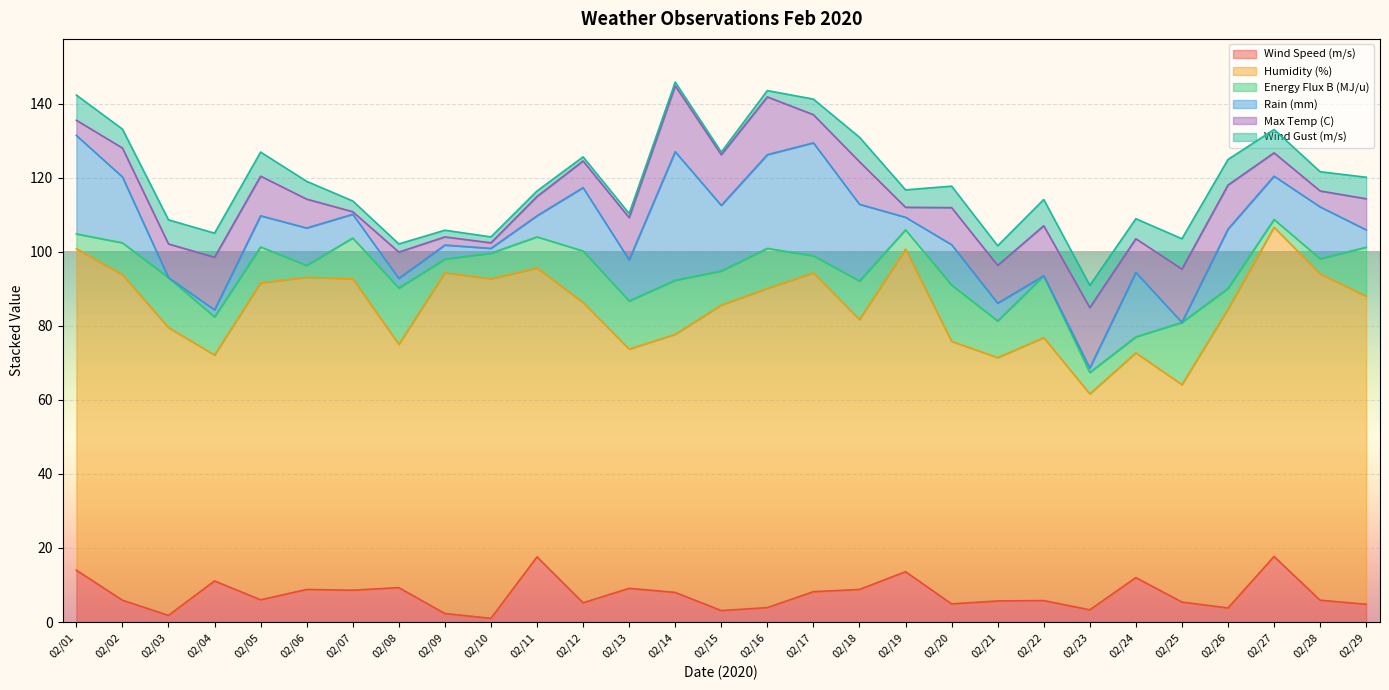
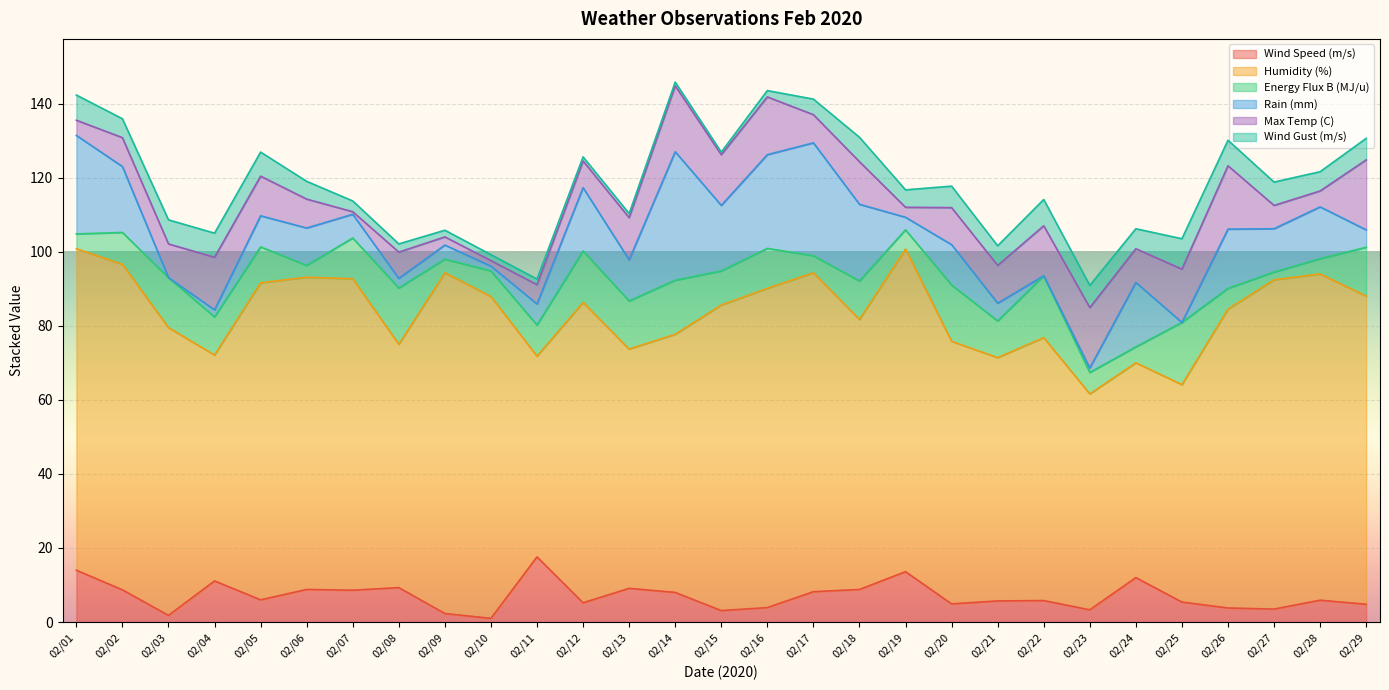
  {
    "Wind Speed (m/s)": {
      "02/01": 14,
-     "02/02": 6,
+     "02/02": 9,
      "02/03": 2,
      "02/04": 11,
      "02/05": 6,
      "02/06": 9,
      "02/07": 9,
      "02/08": 9,
      "02/09": 2,
      "02/10": 1,
      "02/11": 18,
      "02/12": 5,
      "02/13": 9,
      "02/14": 8,
      "02/15": 3,
      "02/16": 4,
      "02/17": 8,
      "02/18": 9,
      "02/19": 14,
      "02/20": 5,
      "02/21": 6,
      "02/22": 6,
      "02/23": 3,
      "02/24": 12,
      "02/25": 5,
      "02/26": 4,
-     "02/27": 18,
+     "02/27": 4,
      "02/28": 6,
      "02/29": 5
    },
    "Humidity (%)": {
      "02/01": 87,
      "02/02": 88,
      "02/03": 78,
      "02/04": 61,
      "02/05": 86,
      "02/06": 84,
      "02/07": 84,
      "02/08": 66,
      "02/09": 92,
-     "02/10": 92,
-     "02/11": 78,
+     "02/10": 87,
+     "02/11": 54,
      "02/12": 81,
      "02/13": 65,
      "02/14": 70,
      "02/15": 83,
      "02/16": 86,
      "02/17": 86,
      "02/18": 73,
      "02/19": 87,
      "02/20": 71,
      "02/21": 66,
      "02/22": 71,
      "02/23": 58,
-     "02/24": 61,
+     "02/24": 58,
      "02/25": 59,
      "02/26": 81,
      "02/27": 89,
      "02/28": 88,
      "02/29": 83
    },
    "Max Temp (C)": {
      "02/01": 4,
      "02/02": 8,
      "02/03": 9,
      "02/04": 14,
      "02/05": 11,
      "02/06": 8,
      "02/07": 1,
      "02/08": 7,
      "02/09": 2,
      "02/10": 2,
      "02/11": 5,
      "02/12": 7,
      "02/13": 11,
      "02/14": 18,
      "02/15": 14,
      "02/16": 16,
      "02/17": 8,
      "02/18": 12,
      "02/19": 3,
      "02/20": 10,
      "02/21": 10,
      "02/22": 14,
      "02/23": 16,
      "02/24": 9,
      "02/25": 14,
-     "02/26": 12,
+     "02/26": 17,
      "02/27": 6,
      "02/28": 4,
-     "02/29": 8
+     "02/29": 19
    }
  }
